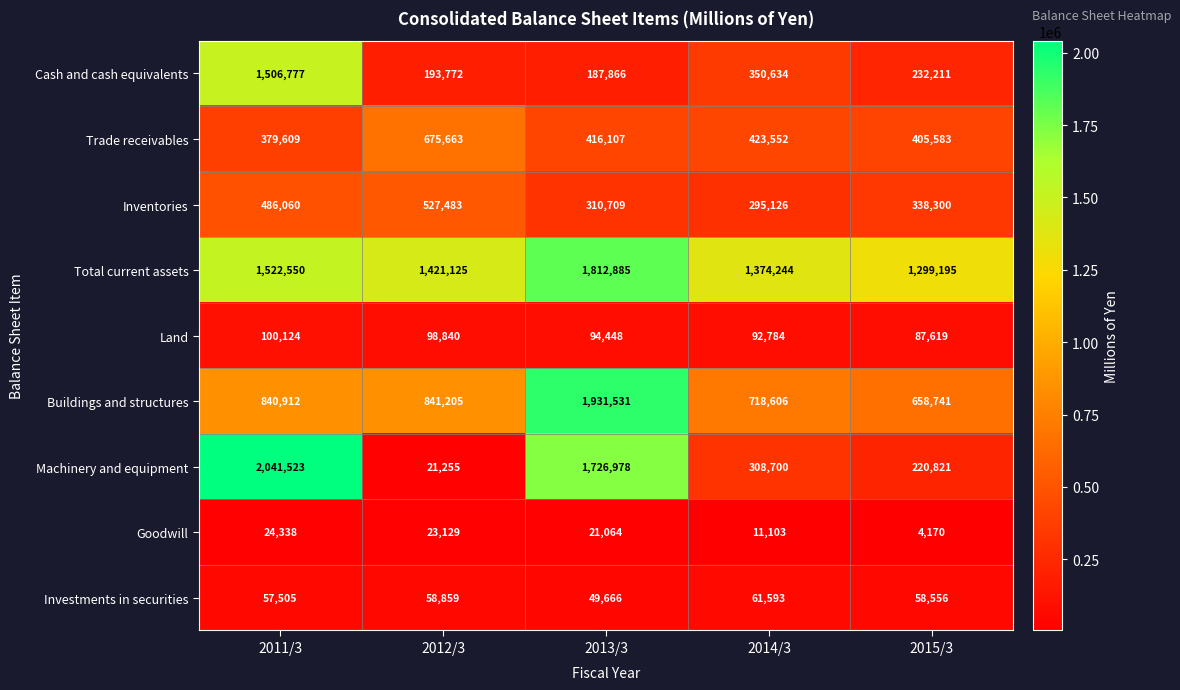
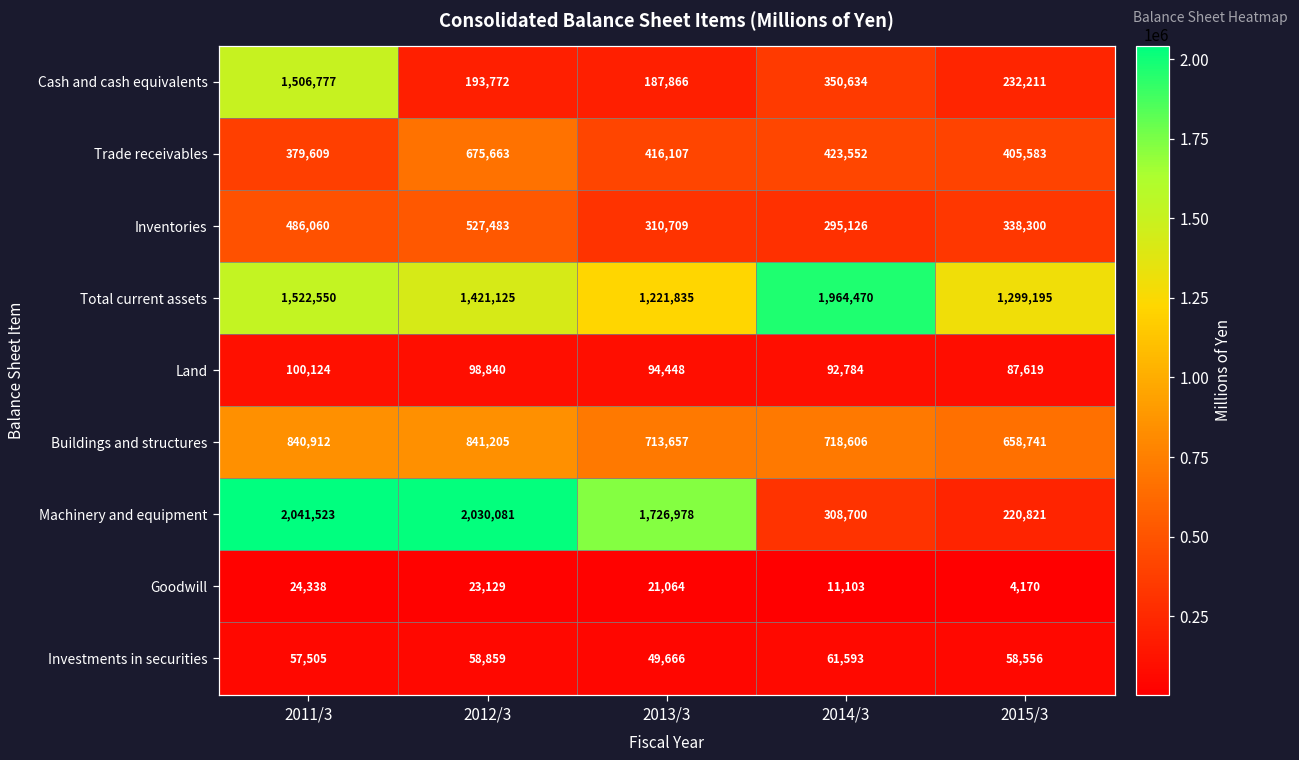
  {
    "Cash and cash equivalents": {
      "2011/3": "1,506,777",
      "2012/3": "193,772",
      "2013/3": "187,866",
      "2014/3": "350,634",
      "2015/3": "232,211"
    },
    "Trade receivables": {
      "2011/3": "379,609",
      "2012/3": "675,663",
      "2013/3": "416,107",
      "2014/3": "423,552",
      "2015/3": "405,583"
    },
    "Inventories": {
      "2011/3": "486,060",
      "2012/3": "527,483",
      "2013/3": "310,709",
      "2014/3": "295,126",
      "2015/3": "338,300"
    },
    "Total current assets": {
      "2011/3": "1,522,550",
      "2012/3": "1,421,125",
-     "2013/3": "1,812,885",
-     "2014/3": "1,374,244",
+     "2013/3": "1,221,835",
+     "2014/3": "1,964,470",
      "2015/3": "1,299,195"
    },
    "Land": {
      "2011/3": "100,124",
      "2012/3": "98,840",
      "2013/3": "94,448",
      "2014/3": "92,784",
      "2015/3": "87,619"
    },
    "Buildings and structures": {
      "2011/3": "840,912",
      "2012/3": "841,205",
-     "2013/3": "1,931,531",
+     "2013/3": "713,657",
      "2014/3": "718,606",
      "2015/3": "658,741"
    },
    "Machinery and equipment": {
      "2011/3": "2,041,523",
-     "2012/3": "21,255",
+     "2012/3": "2,030,081",
      "2013/3": "1,726,978",
      "2014/3": "308,700",
      "2015/3": "220,821"
    },
    "Goodwill": {
      "2011/3": "24,338",
      "2012/3": "23,129",
      "2013/3": "21,064",
      "2014/3": "11,103",
      "2015/3": "4,170"
    },
    "Investments in securities": {
      "2011/3": "57,505",
      "2012/3": "58,859",
      "2013/3": "49,666",
      "2014/3": "61,593",
      "2015/3": "58,556"
    }
  }
